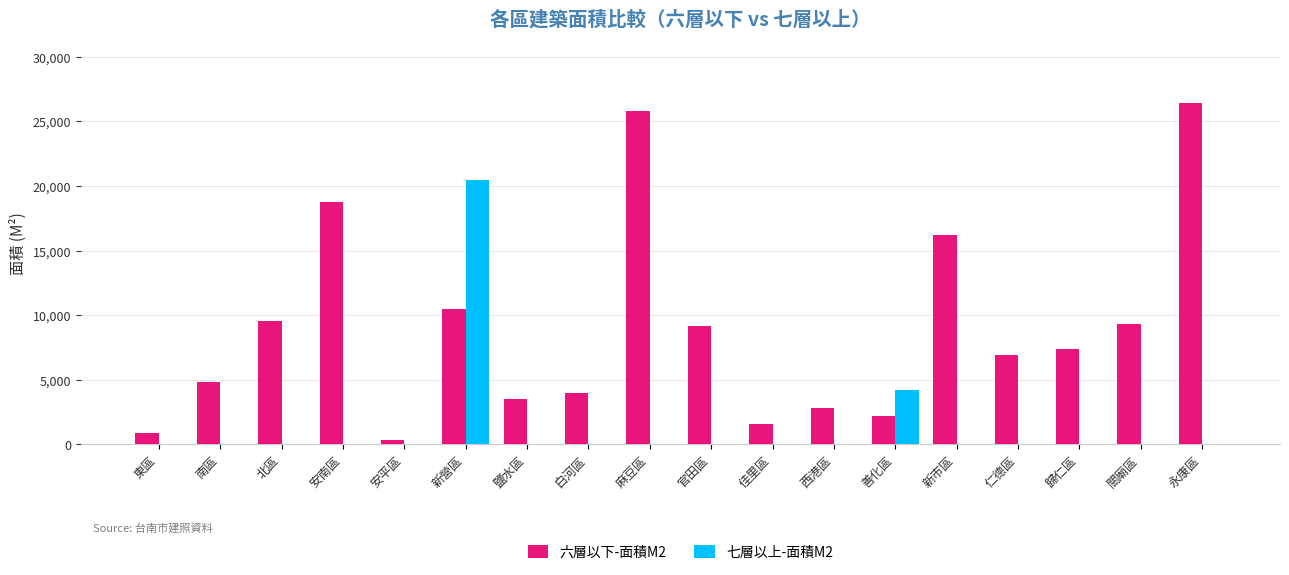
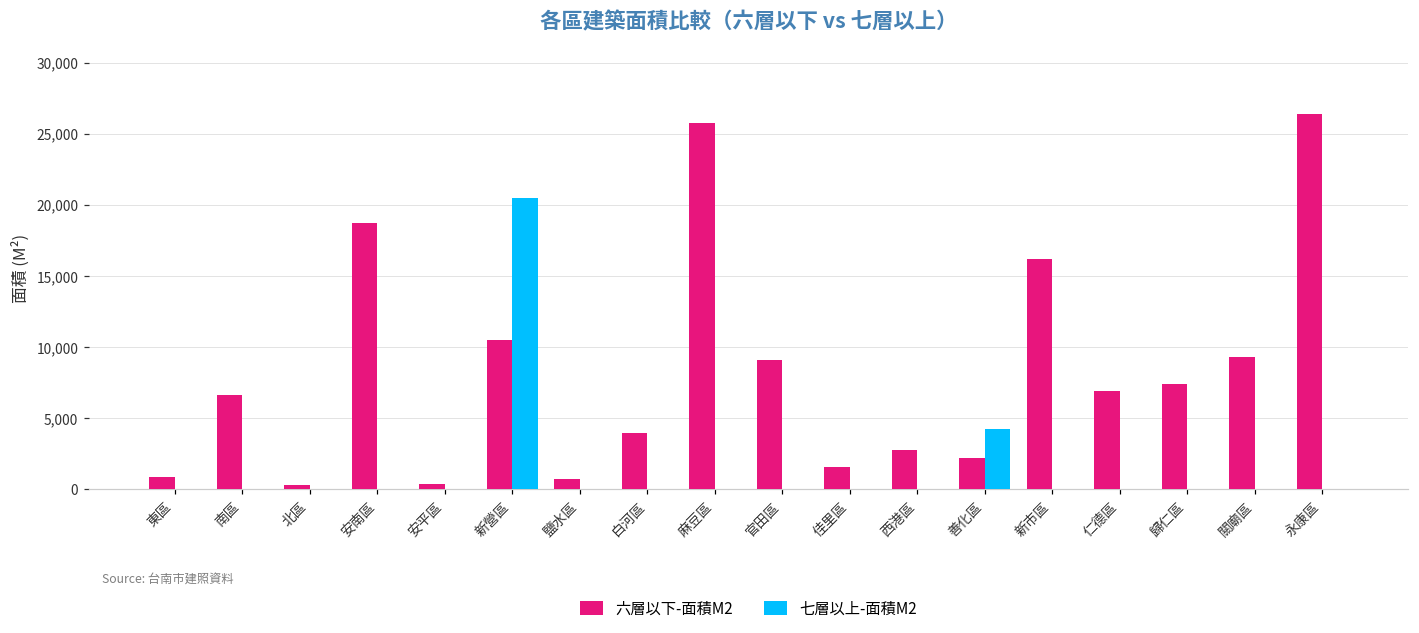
  {
    "六層以下-面積M2": {
      "東區": "900",
-     "南區": "4,800",
-     "北區": "9,500",
+     "南區": "6,600",
+     "北區": "300",
      "安南區": "18,800",
      "安平區": "300",
      "新營區": "10,500",
-     "鹽水區": "3,500",
+     "鹽水區": "700",
      "白河區": "3,900",
      "麻豆區": "25,800",
      "官田區": "9,100",
      "佳里區": "1,500",
      "西港區": "2,800",
      "善化區": "2,200",
      "新市區": "16,200",
      "仁德區": "6,900",
      "歸仁區": "7,400",
      "關廟區": "9,300",
      "永康區": "26,400"
    },
    "七層以上-面積M2": {
      "東區": "0",
      "南區": "0",
      "北區": "0",
      "安南區": "0",
      "安平區": "0",
      "新營區": "20,500",
      "鹽水區": "0",
      "白河區": "0",
      "麻豆區": "0",
      "官田區": "0",
      "佳里區": "0",
      "西港區": "0",
      "善化區": "4,200",
      "新市區": "0",
      "仁德區": "0",
      "歸仁區": "0",
      "關廟區": "0",
      "永康區": "0"
    }
  }
